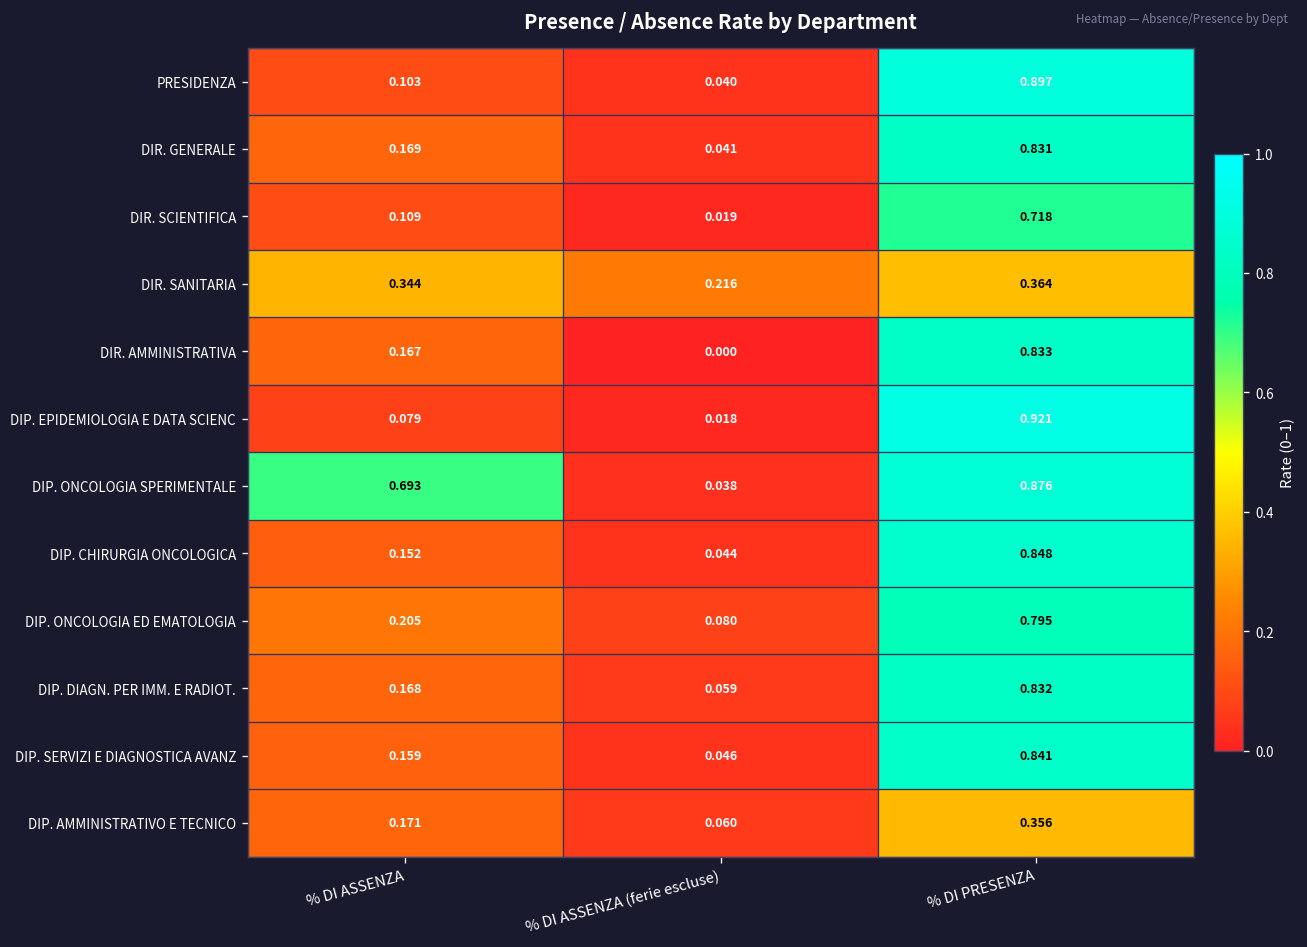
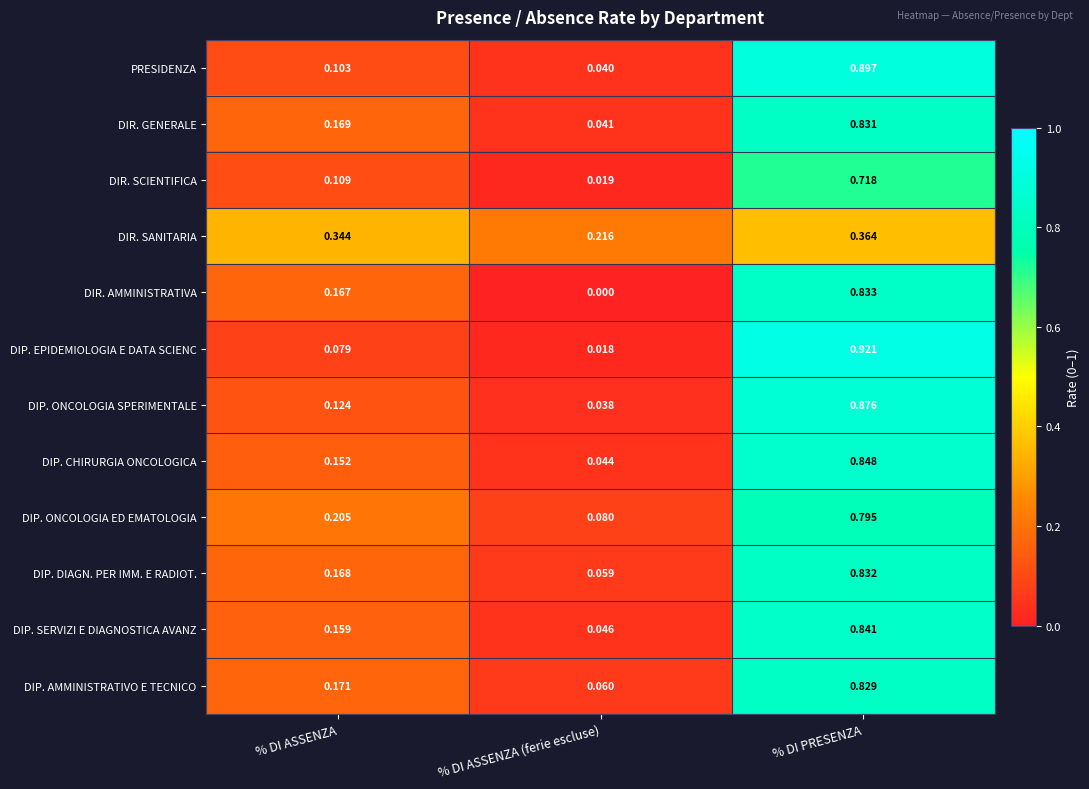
  {
    "PRESIDENZA": {
      "% DI ASSENZA": 0.103,
      "% DI ASSENZA (ferie escluse)": 0.040,
      "% DI PRESENZA": 0.897
    },
    "DIR. GENERALE": {
      "% DI ASSENZA": 0.169,
      "% DI ASSENZA (ferie escluse)": 0.041,
      "% DI PRESENZA": 0.831
    },
    "DIR. SCIENTIFICA": {
      "% DI ASSENZA": 0.109,
      "% DI ASSENZA (ferie escluse)": 0.019,
      "% DI PRESENZA": 0.718
    },
    "DIR. SANITARIA": {
      "% DI ASSENZA": 0.344,
      "% DI ASSENZA (ferie escluse)": 0.216,
      "% DI PRESENZA": 0.364
    },
    "DIR. AMMINISTRATIVA": {
      "% DI ASSENZA": 0.167,
      "% DI ASSENZA (ferie escluse)": 0.000,
      "% DI PRESENZA": 0.833
    },
    "DIP. EPIDEMIOLOGIA E DATA SCIENC": {
      "% DI ASSENZA": 0.079,
      "% DI ASSENZA (ferie escluse)": 0.018,
      "% DI PRESENZA": 0.921
    },
    "DIP. ONCOLOGIA SPERIMENTALE": {
-     "% DI ASSENZA": 0.693,
+     "% DI ASSENZA": 0.124,
      "% DI ASSENZA (ferie escluse)": 0.038,
      "% DI PRESENZA": 0.876
    },
    "DIP. CHIRURGIA ONCOLOGICA": {
      "% DI ASSENZA": 0.152,
      "% DI ASSENZA (ferie escluse)": 0.044,
      "% DI PRESENZA": 0.848
    },
    "DIP. ONCOLOGIA ED EMATOLOGIA": {
      "% DI ASSENZA": 0.205,
      "% DI ASSENZA (ferie escluse)": 0.080,
      "% DI PRESENZA": 0.795
    },
    "DIP. DIAGN. PER IMM. E RADIOT.": {
      "% DI ASSENZA": 0.168,
      "% DI ASSENZA (ferie escluse)": 0.059,
      "% DI PRESENZA": 0.832
    },
    "DIP. SERVIZI E DIAGNOSTICA AVANZ": {
      "% DI ASSENZA": 0.159,
      "% DI ASSENZA (ferie escluse)": 0.046,
      "% DI PRESENZA": 0.841
    },
    "DIP. AMMINISTRATIVO E TECNICO": {
      "% DI ASSENZA": 0.171,
      "% DI ASSENZA (ferie escluse)": 0.060,
-     "% DI PRESENZA": 0.356
+     "% DI PRESENZA": 0.829
    }
  }
